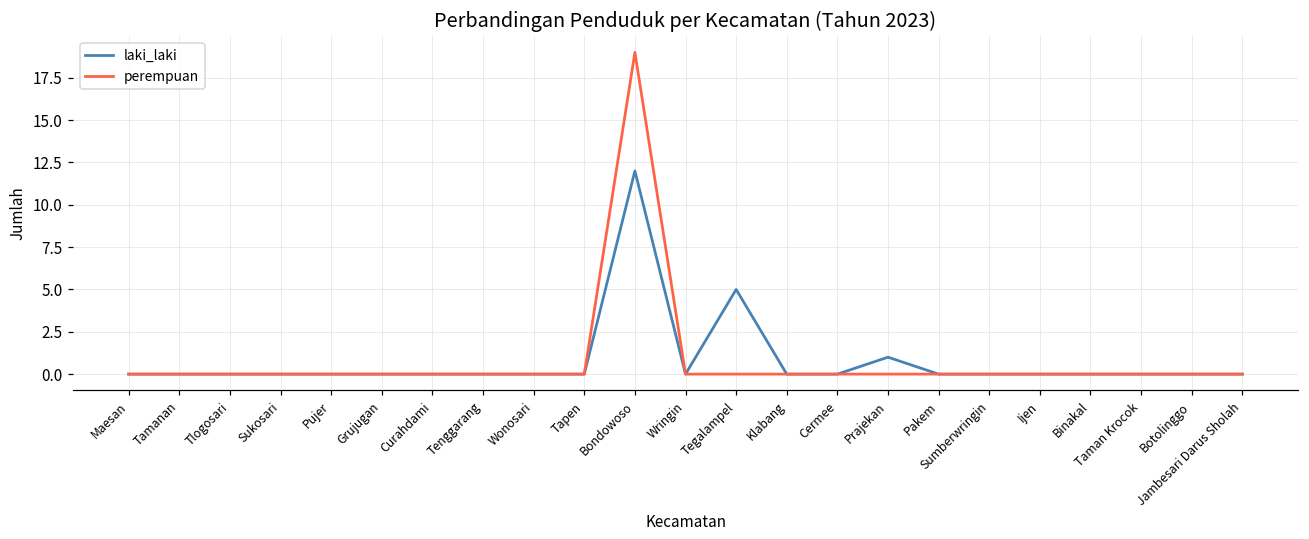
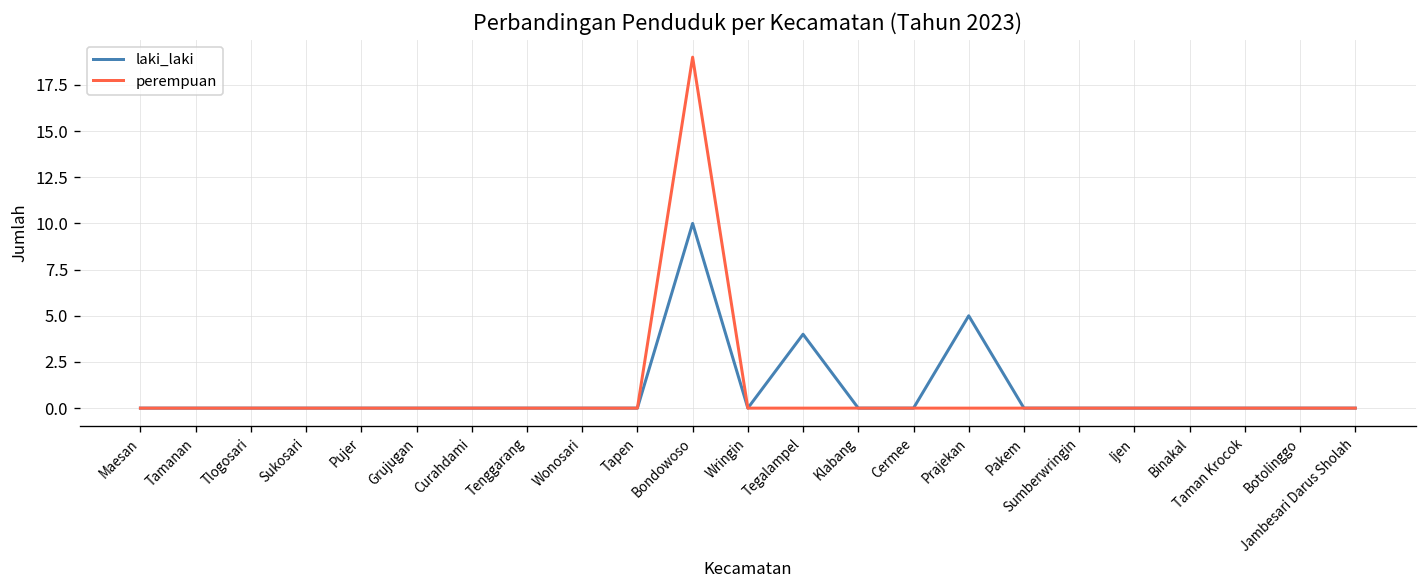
  {
    "laki_laki": {
-     "Bondowoso": 12,
-     "Tegalampel": 5,
-     "Prajekan": 1
+     "Bondowoso": 10,
+     "Tegalampel": 4,
+     "Prajekan": 5
    },
    "perempuan": {
      "Bondowoso": 19,
      "Tegalampel": 0,
      "Prajekan": 0
    }
  }
